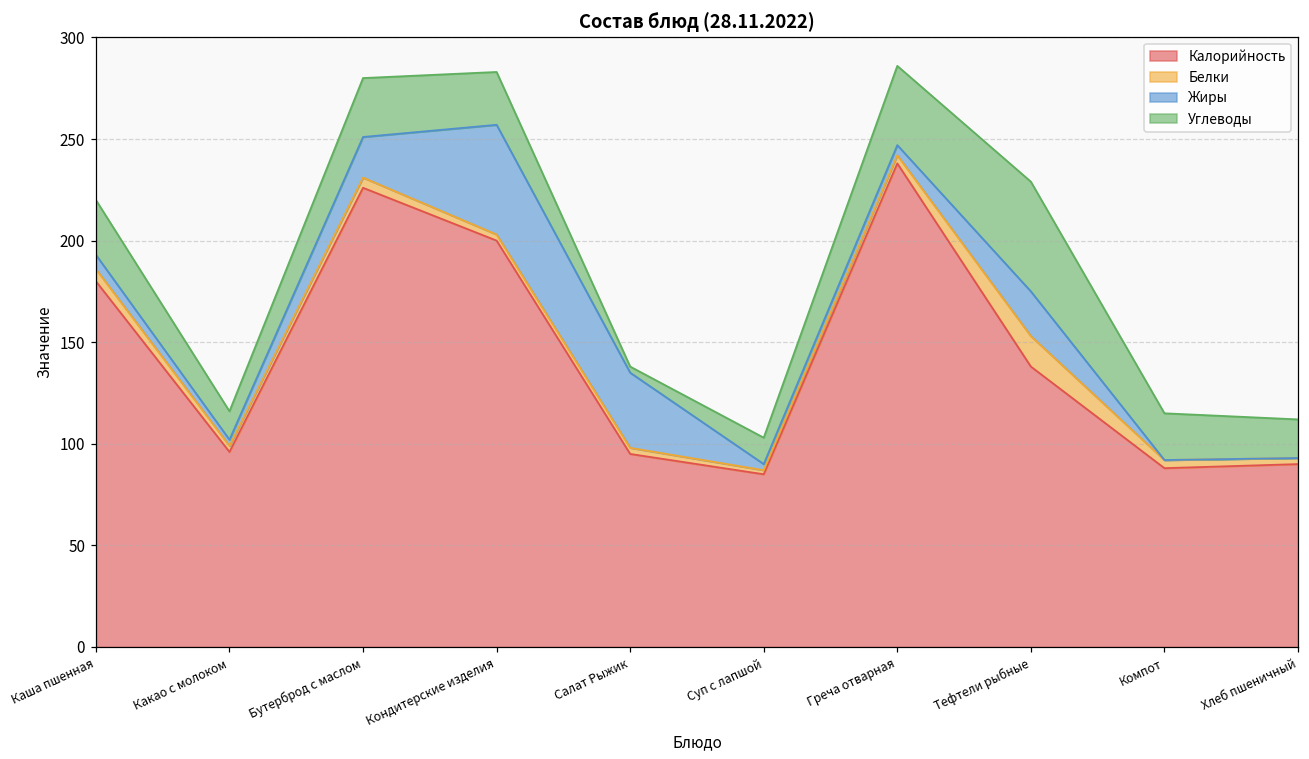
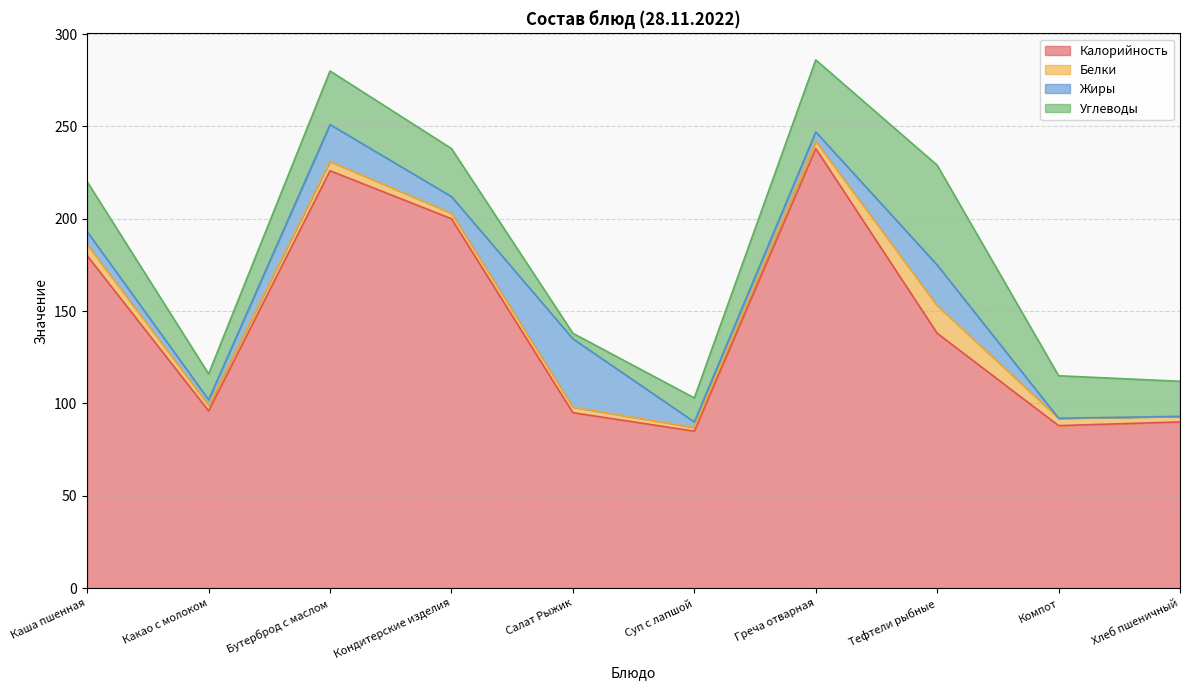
  {
    "Калорийность": {
      "Каша пшенная": 180,
      "Какао с молоком": 96,
      "Бутерброд с маслом": 226,
      "Кондитерские изделия": 200,
      "Салат Рыжик": 95,
      "Суп с лапшой": 85,
      "Греча отварная": 238,
      "Тефтели рыбные": 138,
      "Компот": 88,
      "Хлеб пшеничный": 90
    },
    "Белки": {
      "Каша пшенная": 6,
      "Какао с молоком": 3,
      "Бутерброд с маслом": 5,
      "Кондитерские изделия": 3,
      "Салат Рыжик": 3,
      "Суп с лапшой": 2,
      "Греча отварная": 4,
      "Тефтели рыбные": 15
    },
    "Жиры": {
      "Каша пшенная": 7,
      "Какао с молоком": 3,
      "Бутерброд с маслом": 20,
-     "Кондитерские изделия": 54,
+     "Кондитерские изделия": 9,
      "Салат Рыжик": 37,
      "Суп с лапшой": 3,
      "Греча отварная": 5,
      "Тефтели рыбные": 22
    },
    "Углеводы": {
      "Каша пшенная": 27,
      "Какао с молоком": 14,
      "Бутерброд с маслом": 29,
      "Кондитерские изделия": 26,
      "Салат Рыжик": 3,
      "Суп с лапшой": 13,
      "Греча отварная": 39,
      "Тефтели рыбные": 54,
      "Компот": 23,
      "Хлеб пшеничный": 19
    }
  }
